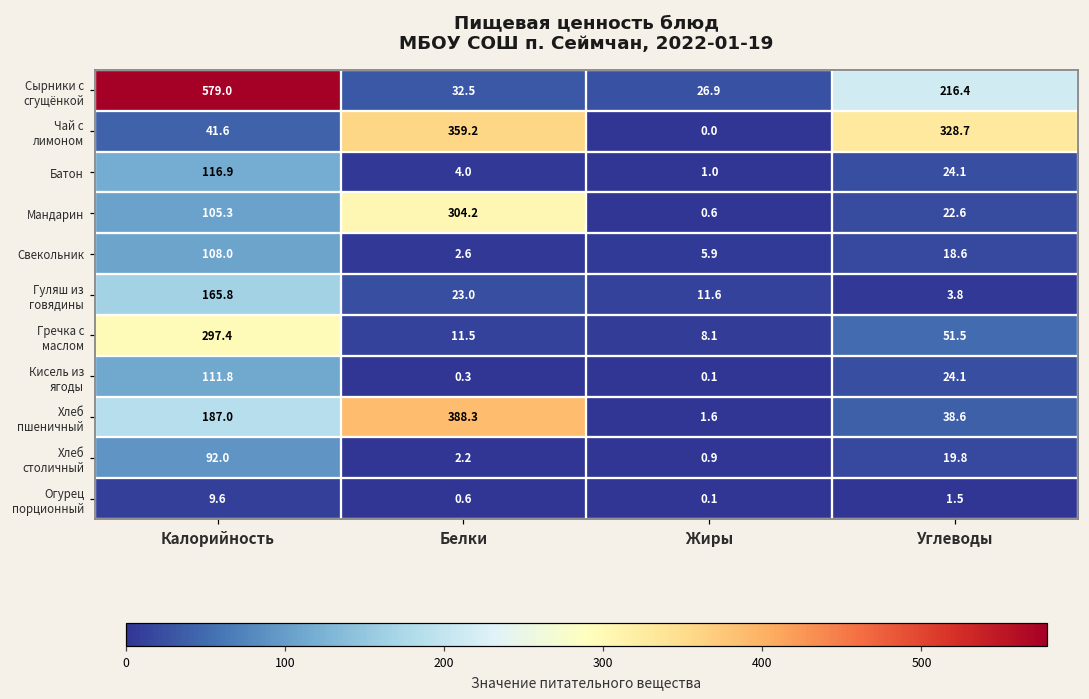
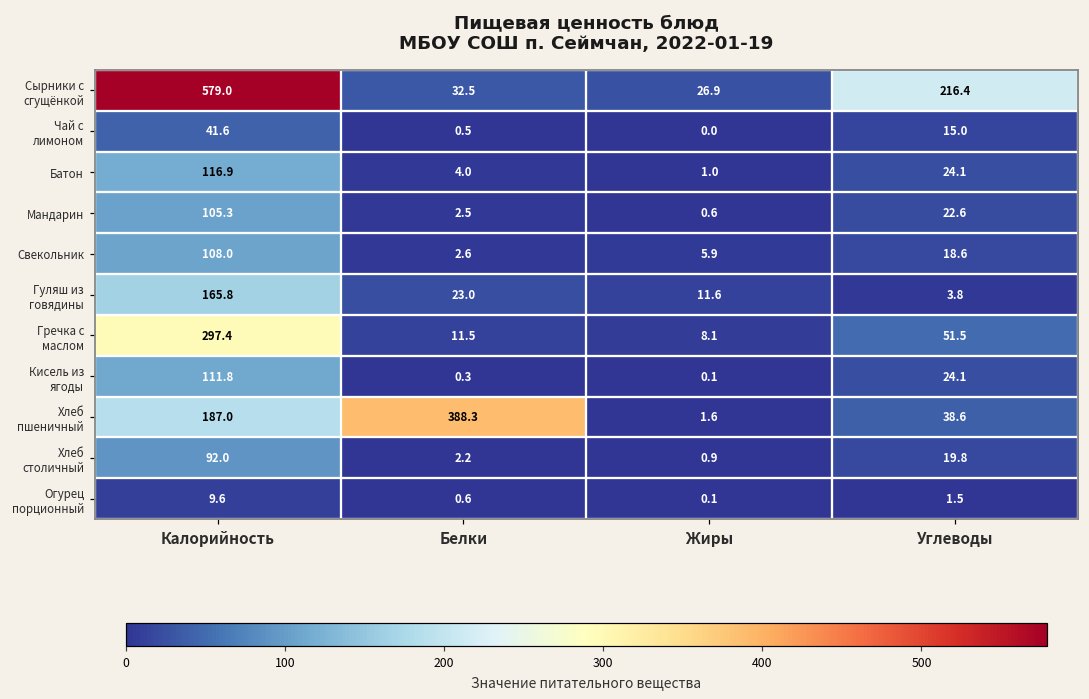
  {
    "Сырники с сгущёнкой": {
      "Калорийность": 579.0,
      "Белки": 32.5,
      "Жиры": 26.9,
      "Углеводы": 216.4
    },
    "Чай с лимоном": {
      "Калорийность": 41.6,
-     "Белки": 359.2,
+     "Белки": 0.5,
      "Жиры": 0.0,
-     "Углеводы": 328.7
+     "Углеводы": 15.0
    },
    "Батон": {
      "Калорийность": 116.9,
      "Белки": 4.0,
      "Жиры": 1.0,
      "Углеводы": 24.1
    },
    "Мандарин": {
      "Калорийность": 105.3,
-     "Белки": 304.2,
+     "Белки": 2.5,
      "Жиры": 0.6,
      "Углеводы": 22.6
    },
    "Свекольник": {
      "Калорийность": 108.0,
      "Белки": 2.6,
      "Жиры": 5.9,
      "Углеводы": 18.6
    },
    "Гуляш из говядины": {
      "Калорийность": 165.8,
      "Белки": 23.0,
      "Жиры": 11.6,
      "Углеводы": 3.8
    },
    "Гречка с маслом": {
      "Калорийность": 297.4,
      "Белки": 11.5,
      "Жиры": 8.1,
      "Углеводы": 51.5
    },
    "Кисель из ягоды": {
      "Калорийность": 111.8,
      "Белки": 0.3,
      "Жиры": 0.1,
      "Углеводы": 24.1
    },
    "Хлеб пшеничный": {
      "Калорийность": 187.0,
      "Белки": 388.3,
      "Жиры": 1.6,
      "Углеводы": 38.6
    },
    "Хлеб столичный": {
      "Калорийность": 92.0,
      "Белки": 2.2,
      "Жиры": 0.9,
      "Углеводы": 19.8
    },
    "Огурец порционный": {
      "Калорийность": 9.6,
      "Белки": 0.6,
      "Жиры": 0.1,
      "Углеводы": 1.5
    }
  }
